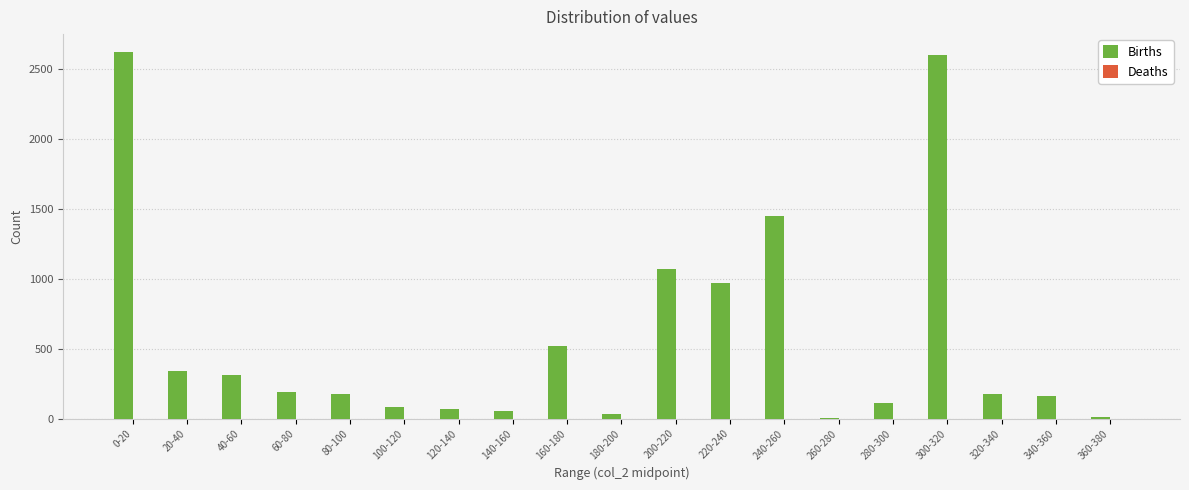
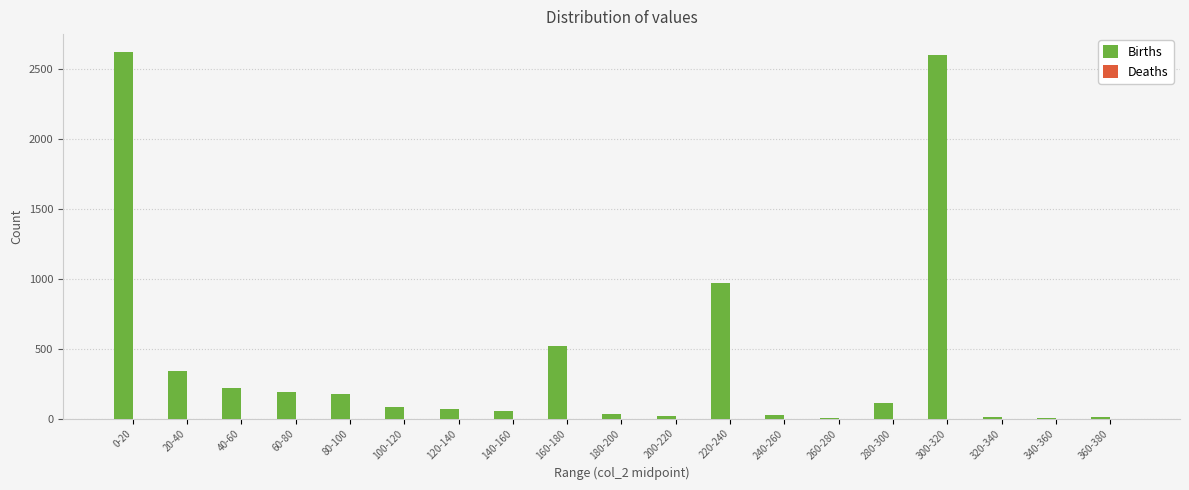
  {
    "Births": {
      "0-20": 2620,
      "20-40": 340,
-     "40-60": 310,
+     "40-60": 220,
      "60-80": 190,
      "80-100": 170,
      "100-120": 80,
      "120-140": 70,
      "140-160": 60,
      "160-180": 520,
      "180-200": 30,
-     "200-220": 1070,
+     "200-220": 20,
      "220-240": 970,
-     "240-260": 1450,
+     "240-260": 20,
      "280-300": 110,
      "300-320": 2600,
-     "320-340": 180,
-     "340-360": 160
+     "320-340": 10,
+     "340-360": 10
    },
    "Deaths": {
      "0-20": 0,
      "20-40": 0,
      "40-60": 0,
      "60-80": 0,
      "80-100": 0,
      "100-120": 0,
      "120-140": 0,
      "140-160": 0,
      "160-180": 0,
      "180-200": 0,
      "200-220": 0,
      "220-240": 0,
      "240-260": 0,
      "260-280": 0,
      "280-300": 0,
      "300-320": 0,
      "320-340": 0,
      "340-360": 0,
      "360-380": 0
    }
  }
